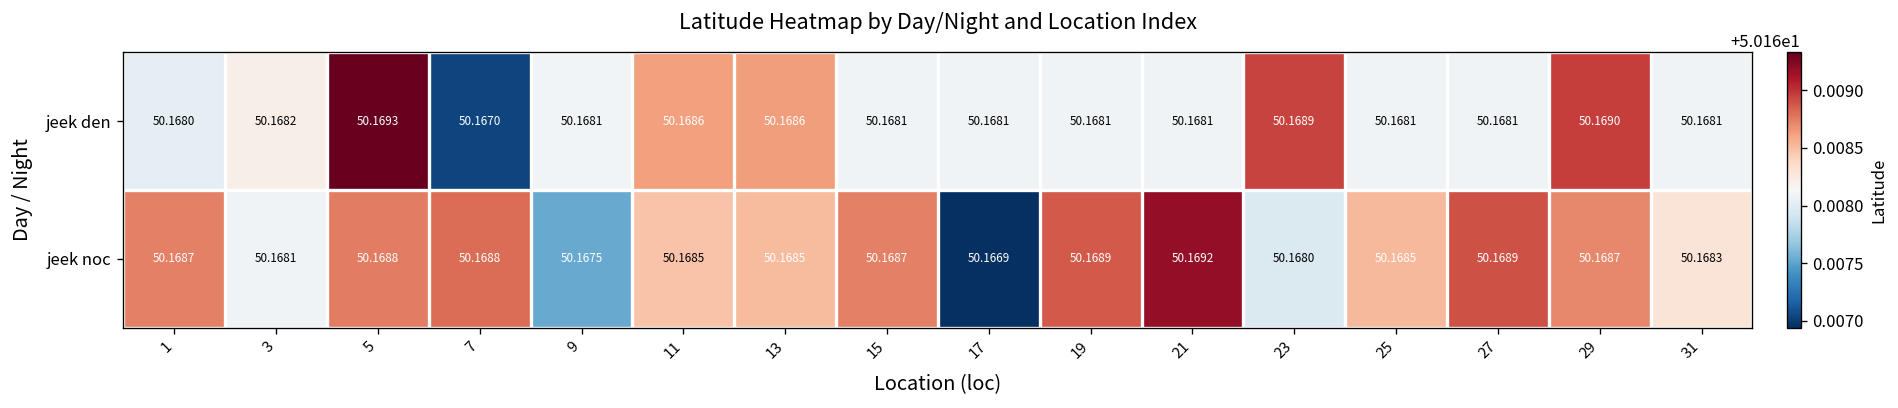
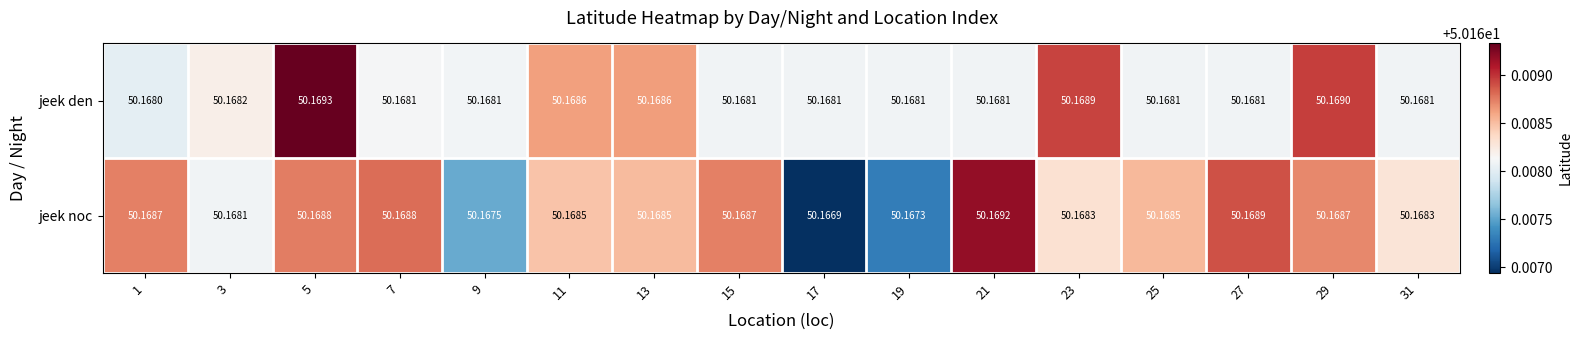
  {
    "jeek den": {
      "1": 50.1680,
      "3": 50.1682,
      "5": 50.1693,
-     "7": 50.1670,
+     "7": 50.1681,
      "9": 50.1681,
      "11": 50.1686,
      "13": 50.1686,
      "15": 50.1681,
      "17": 50.1681,
      "19": 50.1681,
      "21": 50.1681,
      "23": 50.1689,
      "25": 50.1681,
      "27": 50.1681,
      "29": 50.1690,
      "31": 50.1681
    },
    "jeek noc": {
      "1": 50.1687,
      "3": 50.1681,
      "5": 50.1688,
      "7": 50.1688,
      "9": 50.1675,
      "11": 50.1685,
      "13": 50.1685,
      "15": 50.1687,
      "17": 50.1669,
-     "19": 50.1689,
+     "19": 50.1673,
      "21": 50.1692,
-     "23": 50.1680,
+     "23": 50.1683,
      "25": 50.1685,
      "27": 50.1689,
      "29": 50.1687,
      "31": 50.1683
    }
  }
